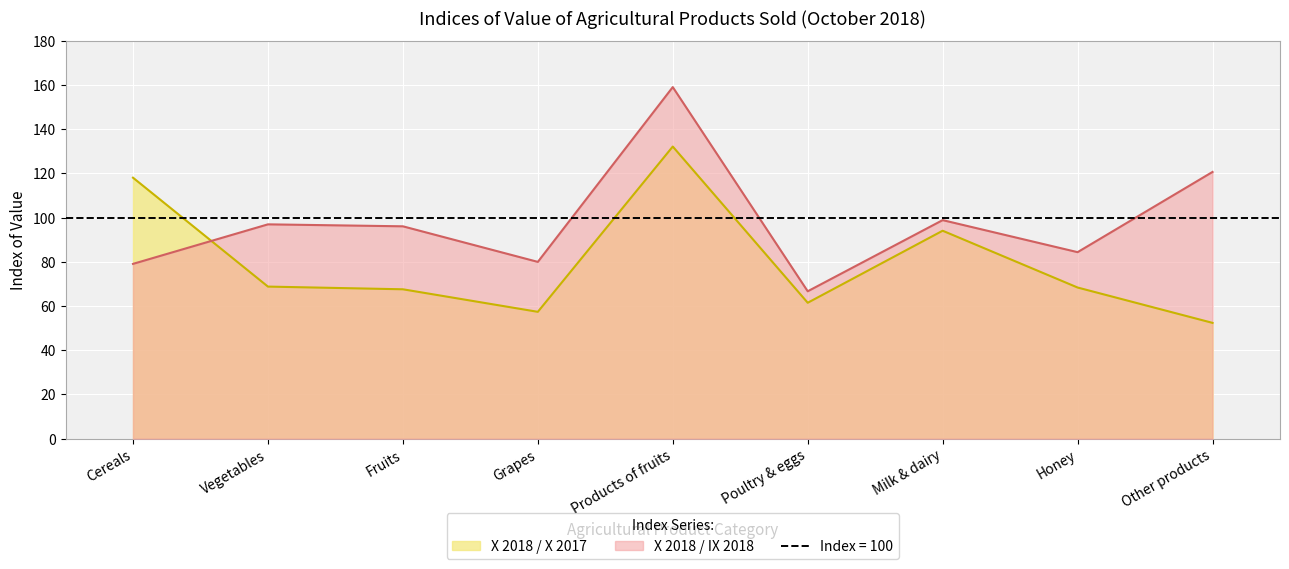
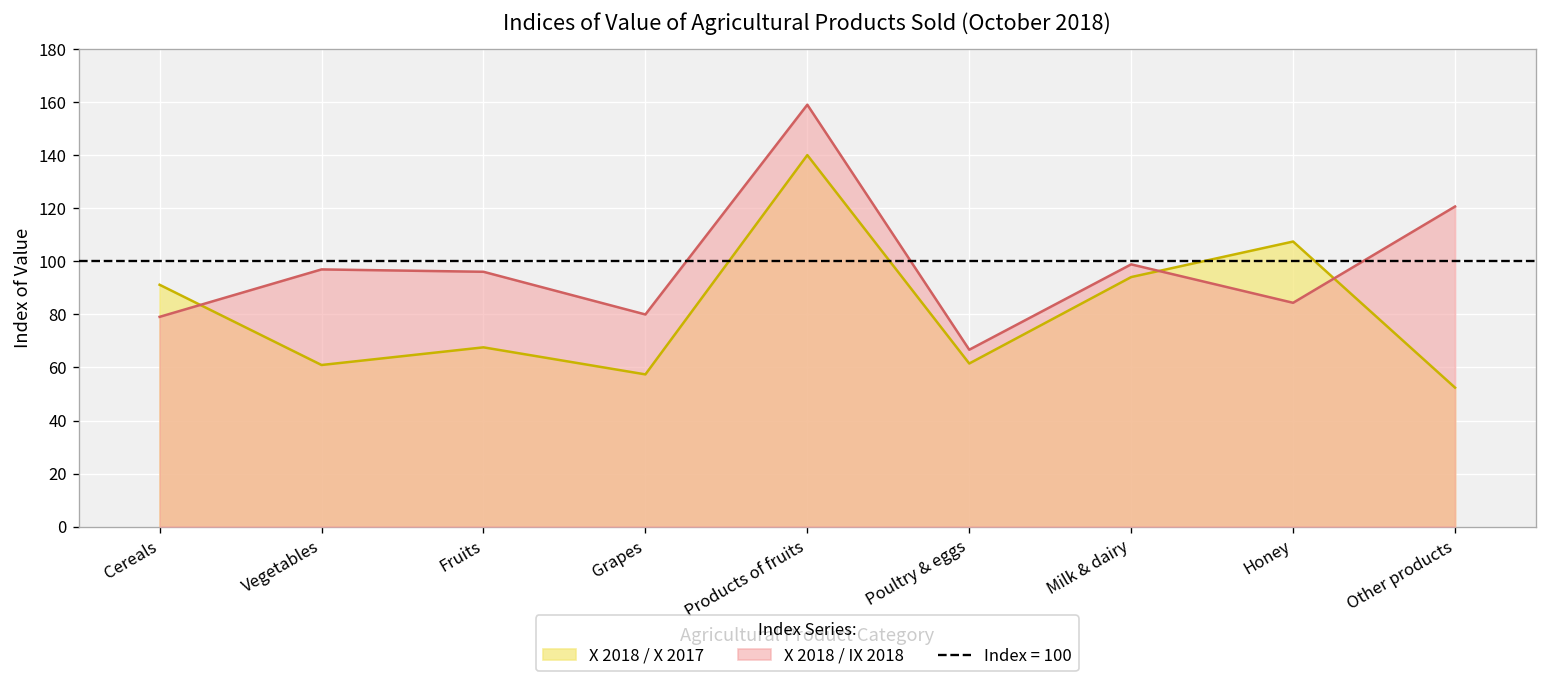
  {
    "X 2018 / X 2017": {
-     "Cereals": 118,
-     "Vegetables": 69,
+     "Cereals": 91,
+     "Vegetables": 61,
      "Fruits": 68,
      "Grapes": 57,
-     "Products of fruits": 132,
+     "Products of fruits": 140,
      "Poultry & eggs": 62,
      "Milk & dairy": 94,
-     "Honey": 68,
+     "Honey": 108,
      "Other products": 52
    },
    "X 2018 / IX 2018": {
      "Cereals": 79,
      "Vegetables": 97,
      "Fruits": 96,
      "Grapes": 80,
      "Products of fruits": 159,
      "Poultry & eggs": 67,
      "Milk & dairy": 99,
      "Honey": 84,
      "Other products": 121
    }
  }
